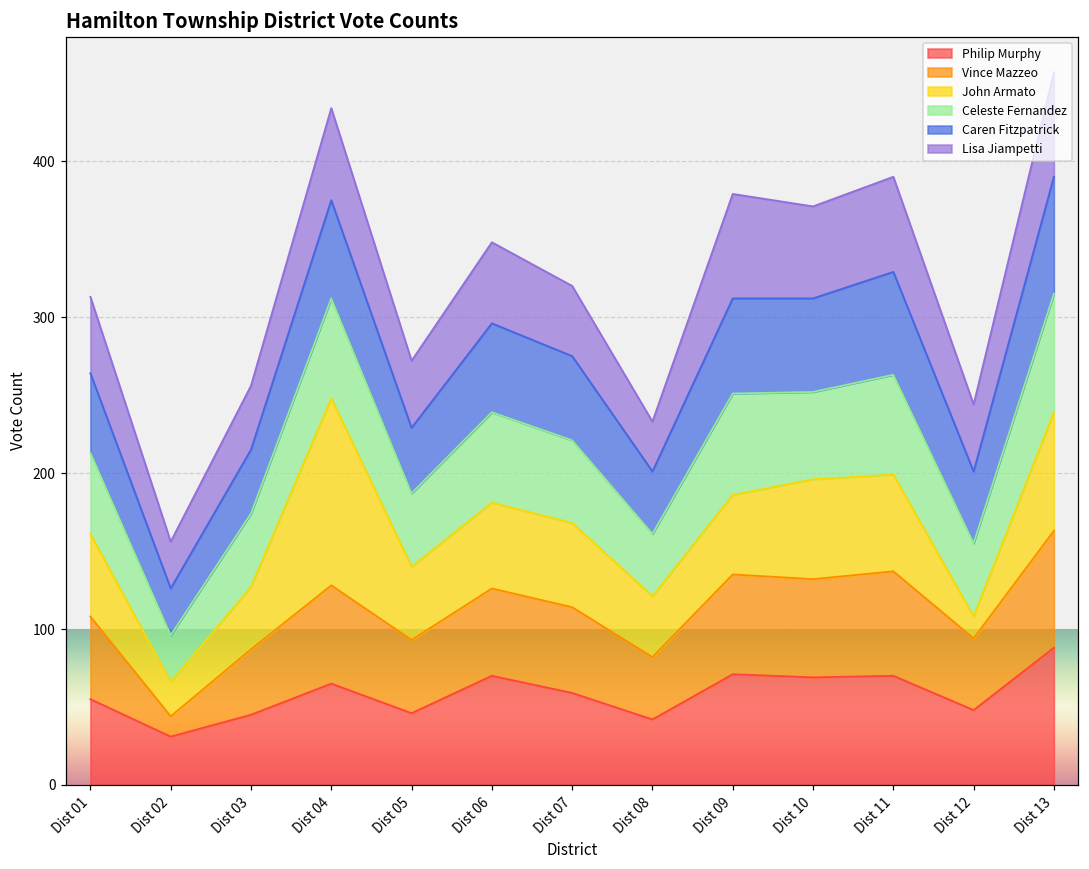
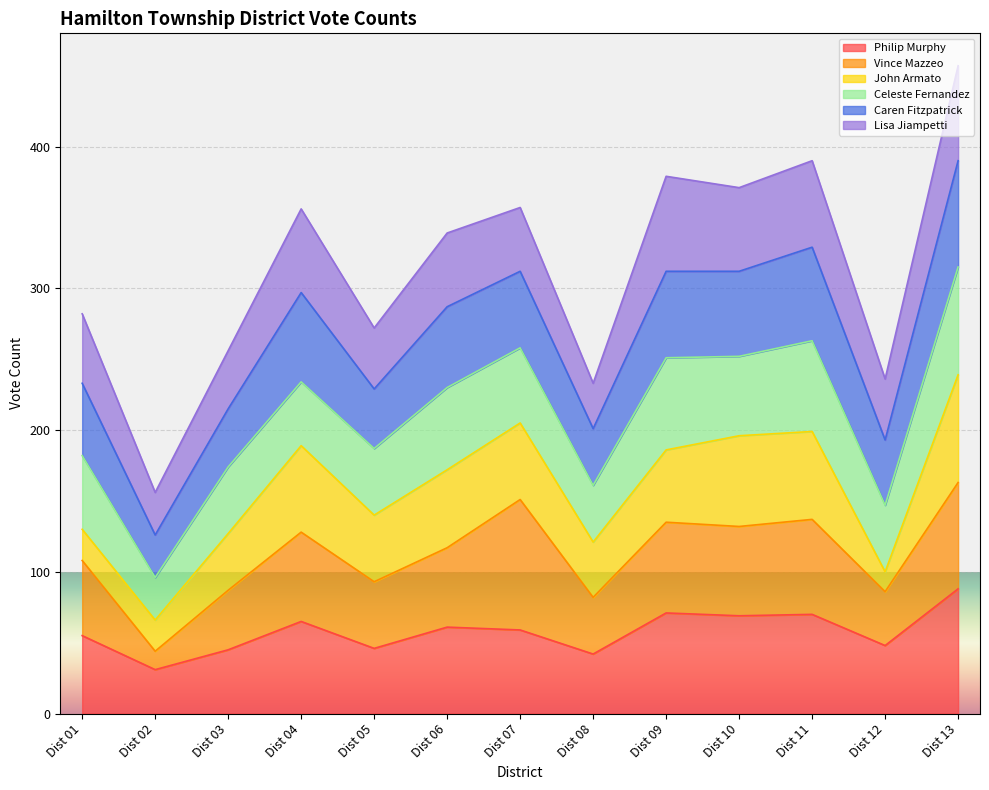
  {
    "Philip Murphy": {
      "Dist 01": 55,
      "Dist 02": 31,
      "Dist 03": 45,
      "Dist 04": 65,
      "Dist 05": 46,
-     "Dist 06": 70,
+     "Dist 06": 61,
      "Dist 07": 59,
      "Dist 08": 42,
      "Dist 09": 71,
      "Dist 10": 69,
      "Dist 11": 70,
      "Dist 12": 48,
      "Dist 13": 88
    },
    "Vince Mazzeo": {
      "Dist 01": 53,
      "Dist 02": 13,
      "Dist 03": 42,
      "Dist 04": 63,
      "Dist 05": 47,
      "Dist 06": 56,
-     "Dist 07": 55,
+     "Dist 07": 92,
      "Dist 08": 40,
      "Dist 09": 64,
      "Dist 10": 63,
      "Dist 11": 67,
-     "Dist 12": 46,
+     "Dist 12": 38,
      "Dist 13": 75
    },
    "John Armato": {
-     "Dist 01": 53,
+     "Dist 01": 22,
      "Dist 02": 22,
      "Dist 03": 40,
-     "Dist 04": 120,
+     "Dist 04": 61,
      "Dist 05": 47,
      "Dist 06": 55,
      "Dist 07": 54,
      "Dist 08": 39,
      "Dist 09": 51,
      "Dist 10": 64,
      "Dist 11": 62,
      "Dist 12": 14,
      "Dist 13": 76
    },
    "Celeste Fernandez": {
      "Dist 01": 52,
      "Dist 02": 30,
      "Dist 03": 47,
-     "Dist 04": 64,
+     "Dist 04": 45,
      "Dist 05": 47,
      "Dist 06": 58,
      "Dist 07": 53,
      "Dist 08": 40,
      "Dist 09": 65,
      "Dist 10": 56,
      "Dist 11": 64,
      "Dist 12": 47,
      "Dist 13": 76
    },
    "Caren Fitzpatrick": {
      "Dist 01": 51,
      "Dist 02": 30,
      "Dist 03": 41,
      "Dist 04": 63,
      "Dist 05": 42,
      "Dist 06": 57,
      "Dist 07": 54,
      "Dist 08": 40,
      "Dist 09": 61,
      "Dist 10": 60,
      "Dist 11": 66,
      "Dist 12": 46,
      "Dist 13": 75
    },
    "Lisa Jiampetti": {
      "Dist 01": 49,
      "Dist 02": 30,
      "Dist 03": 41,
      "Dist 04": 59,
      "Dist 05": 43,
      "Dist 06": 52,
      "Dist 07": 45,
      "Dist 08": 32,
      "Dist 09": 67,
      "Dist 10": 59,
      "Dist 11": 61,
      "Dist 12": 43
    }
  }
